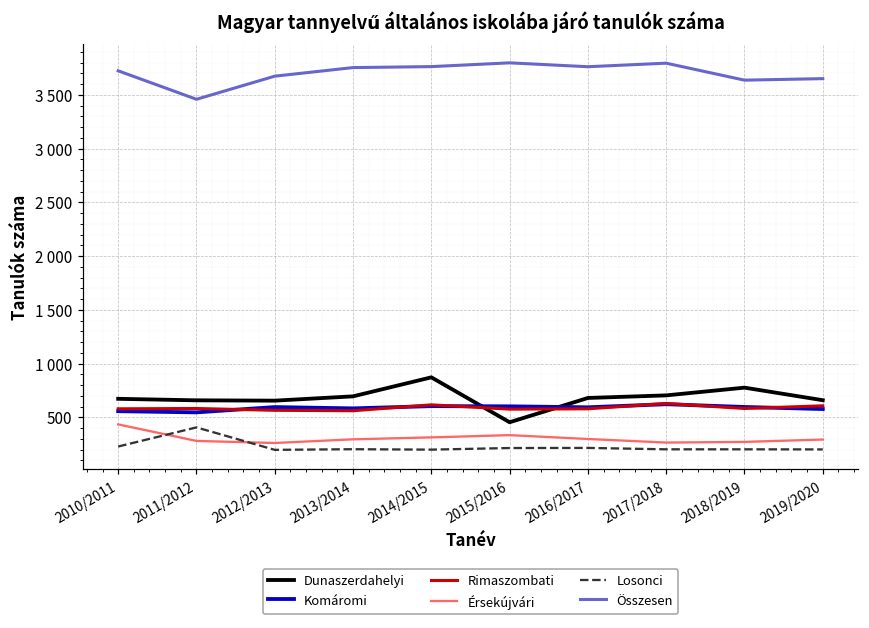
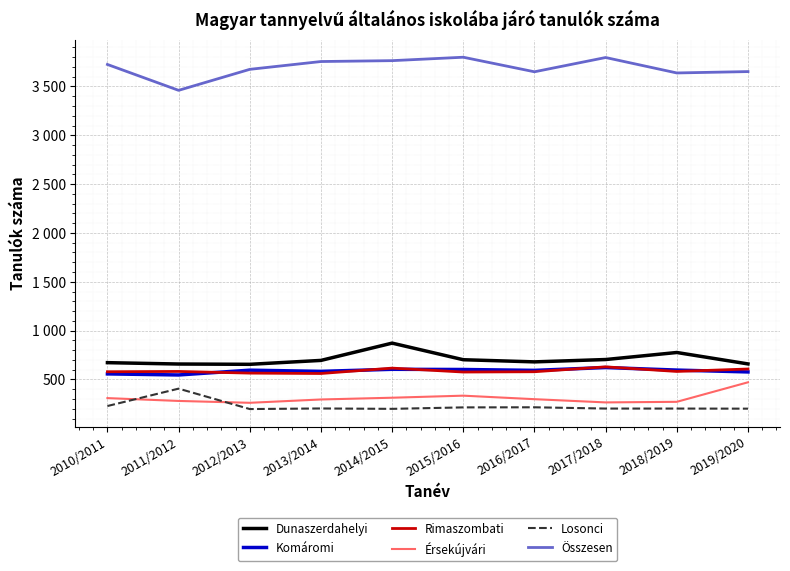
  {
    "Dunaszerdahelyi": {
      "2010/2011": 700,
      "2011/2012": 700,
      "2012/2013": 700,
      "2013/2014": 700,
      "2014/2015": 900,
-     "2015/2016": 500,
+     "2015/2016": 700,
      "2016/2017": 700,
      "2017/2018": 700,
      "2018/2019": 800,
      "2019/2020": 700
    },
    "Komáromi": {
      "2011/2012": 500,
      "2012/2013": 600,
      "2019/2020": 600
    },
    "Rimaszombati": {
      "2011/2012": 600,
      "2012/2013": 600,
      "2019/2020": 600
    },
    "Érsekújvári": {
-     "2010/2011": 400,
+     "2010/2011": 300,
      "2011/2012": 300,
      "2012/2013": 300,
      "2013/2014": 300,
      "2014/2015": 300,
      "2015/2016": 300,
      "2016/2017": 300,
      "2017/2018": 300,
      "2018/2019": 300,
-     "2019/2020": 300
+     "2019/2020": 500
    },
    "Losonci": {
      "2010/2011": 200,
      "2011/2012": 400,
      "2012/2013": 200,
      "2013/2014": 200,
      "2014/2015": 200,
      "2015/2016": 200,
      "2016/2017": 200,
      "2017/2018": 200,
      "2018/2019": 200,
      "2019/2020": 200
    },
    "Összesen": {
      "2010/2011": 3700,
      "2011/2012": 3500,
      "2012/2013": 3700,
      "2013/2014": 3800,
      "2014/2015": 3800,
      "2015/2016": 3800,
-     "2016/2017": 3800,
+     "2016/2017": 3700,
      "2017/2018": 3800,
      "2018/2019": 3600,
      "2019/2020": 3700
    }
  }
